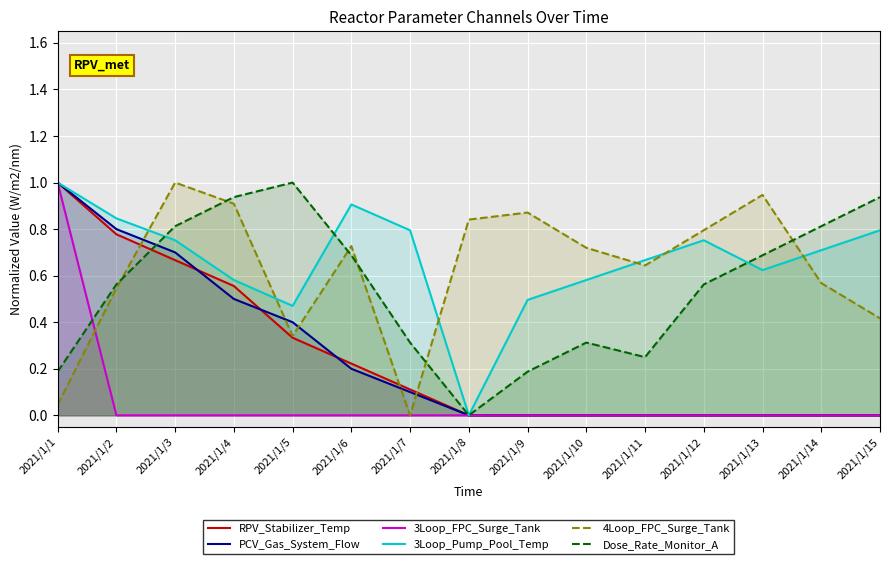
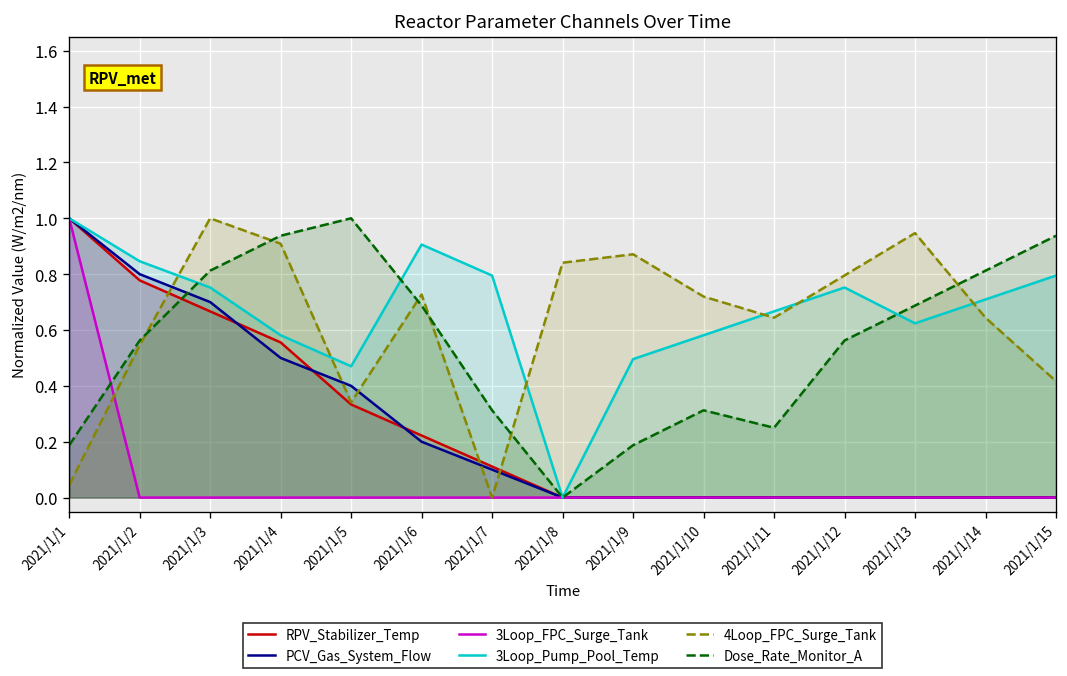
  {
    "RPV_Stabilizer_Temp": {
      "2021/1/2": 0.78,
      "2021/1/3": 0.67,
      "2021/1/4": 0.56,
      "2021/1/6": 0.22,
      "2021/1/7": 0.11
    },
    "PCV_Gas_System_Flow": {
      "2021/1/2": 0.80,
      "2021/1/3": 0.70,
      "2021/1/4": 0.50,
      "2021/1/5": 0.40,
      "2021/1/6": 0.20,
      "2021/1/7": 0.10
    },
    "3Loop_FPC_Surge_Tank": {
      "2021/1/2": 0.00,
      "2021/1/3": 0.00,
      "2021/1/4": 0.00,
      "2021/1/5": 0.00,
      "2021/1/6": 0.00
    },
    "3Loop_Pump_Pool_Temp": {
      "2021/1/2": 0.85,
      "2021/1/3": 0.75,
      "2021/1/4": 0.58,
      "2021/1/5": 0.47,
      "2021/1/6": 0.91,
      "2021/1/7": 0.79,
      "2021/1/9": 0.50,
      "2021/1/10": 0.58,
      "2021/1/11": 0.67,
      "2021/1/12": 0.75,
      "2021/1/13": 0.62,
      "2021/1/14": 0.71,
      "2021/1/15": 0.79
    },
    "4Loop_FPC_Surge_Tank": {
      "2021/1/1": 0.05,
      "2021/1/2": 0.55,
      "2021/1/3": 1.00,
      "2021/1/4": 0.91,
      "2021/1/6": 0.73,
      "2021/1/8": 0.84,
      "2021/1/9": 0.87,
      "2021/1/10": 0.72,
      "2021/1/11": 0.64,
      "2021/1/12": 0.80,
      "2021/1/13": 0.95,
-     "2021/1/14": 0.57,
+     "2021/1/14": 0.64,
      "2021/1/15": 0.42
    },
    "Dose_Rate_Monitor_A": {
      "2021/1/1": 0.19,
      "2021/1/2": 0.56,
      "2021/1/3": 0.81,
      "2021/1/4": 0.94,
      "2021/1/5": 1.00,
      "2021/1/6": 0.69,
      "2021/1/7": 0.31,
      "2021/1/9": 0.19,
      "2021/1/10": 0.31,
      "2021/1/11": 0.25,
      "2021/1/12": 0.56,
      "2021/1/13": 0.69,
      "2021/1/14": 0.81,
      "2021/1/15": 0.94
    }
  }
